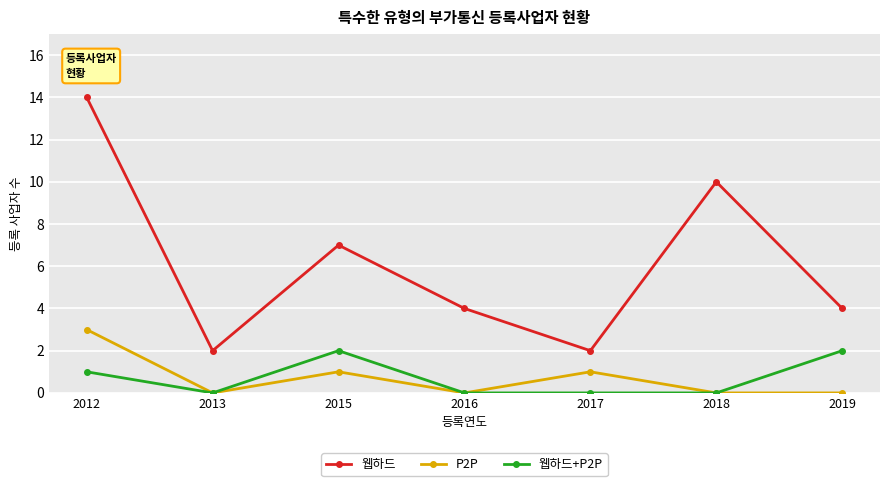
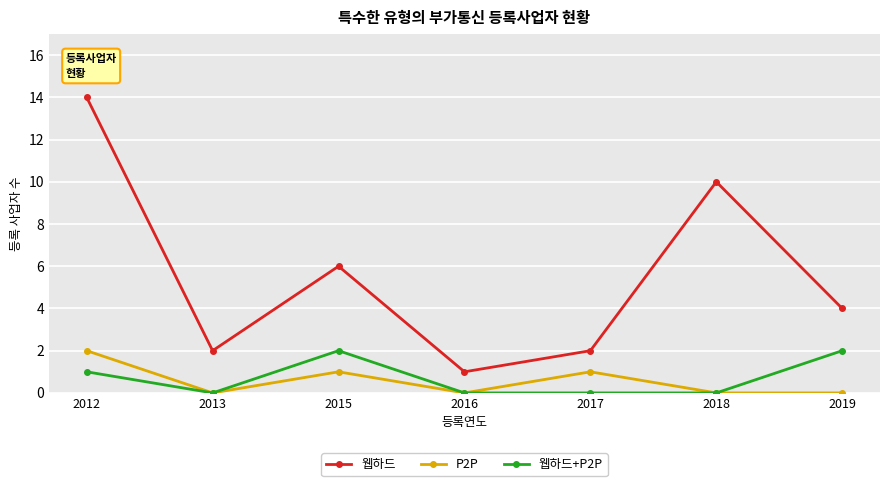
  {
    "웹하드": {
      "2012": 14,
      "2013": 2,
-     "2015": 7,
-     "2016": 4,
+     "2015": 6,
+     "2016": 1,
      "2017": 2,
      "2018": 10,
      "2019": 4
    },
    "P2P": {
-     "2012": 3,
+     "2012": 2,
      "2015": 1,
      "2017": 1,
      "2019": 0
    },
    "웹하드+P2P": {
      "2012": 1,
      "2015": 2,
      "2017": 0,
      "2019": 2
    }
  }
